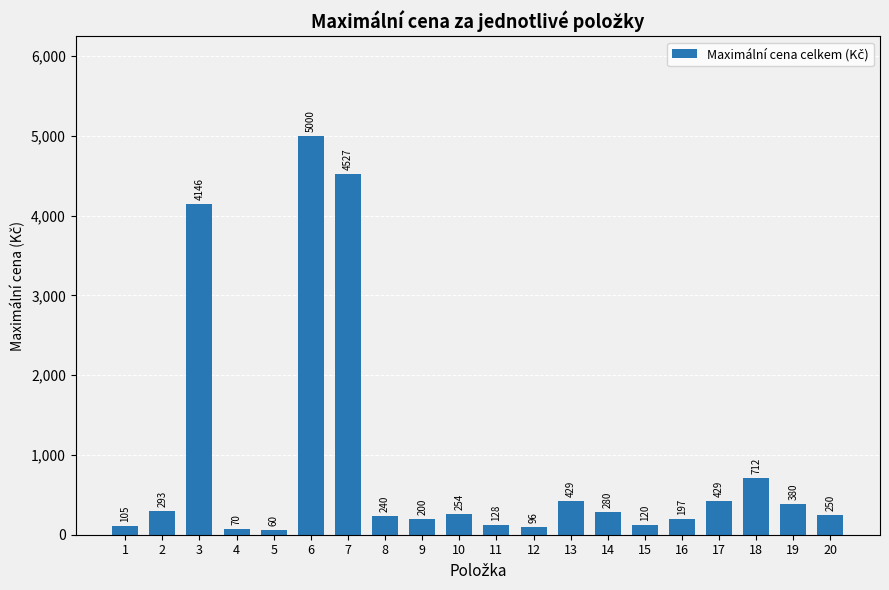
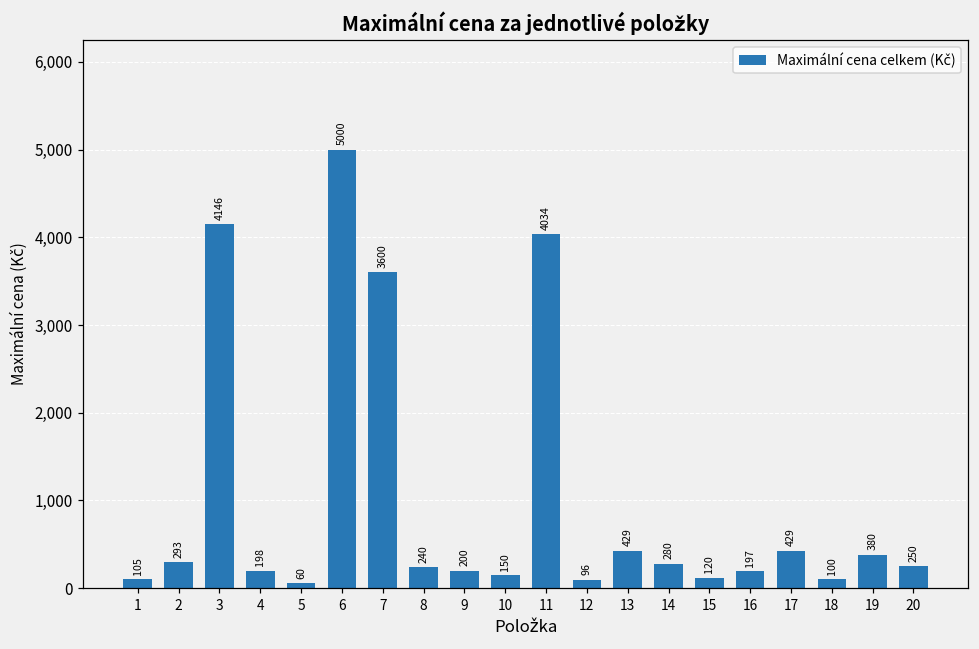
  {
    "1": 105,
    "2": 293,
    "3": 4146,
-   "4": 70,
+   "4": 198,
    "5": 60,
    "6": 5000,
-   "7": 4527,
+   "7": 3600,
    "8": 240,
    "9": 200,
-   "10": 254,
-   "11": 128,
+   "10": 150,
+   "11": 4034,
    "12": 96,
    "13": 429,
    "14": 280,
    "15": 120,
    "16": 197,
    "17": 429,
-   "18": 712,
+   "18": 100,
    "19": 380,
    "20": 250
  }
